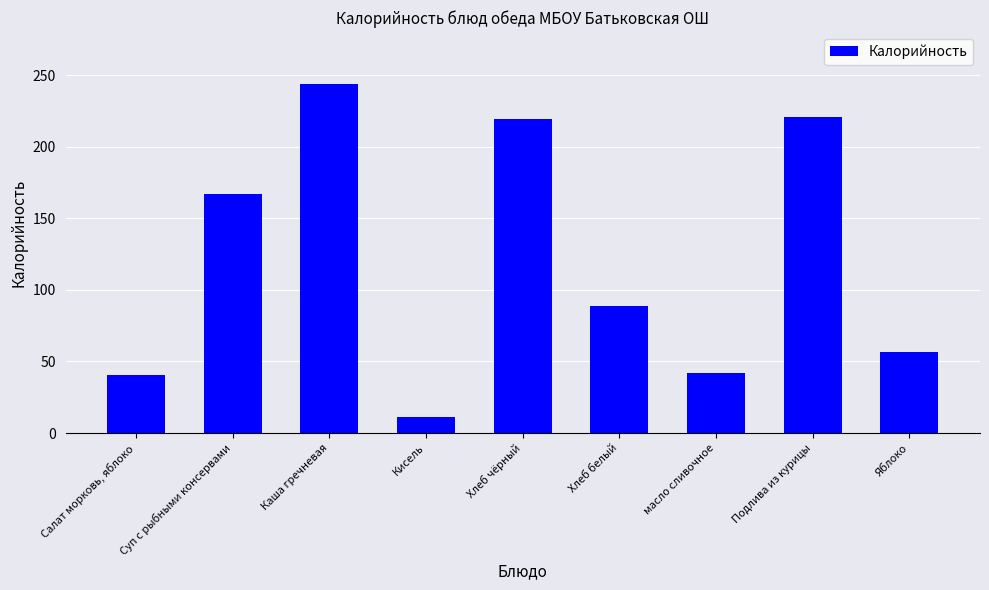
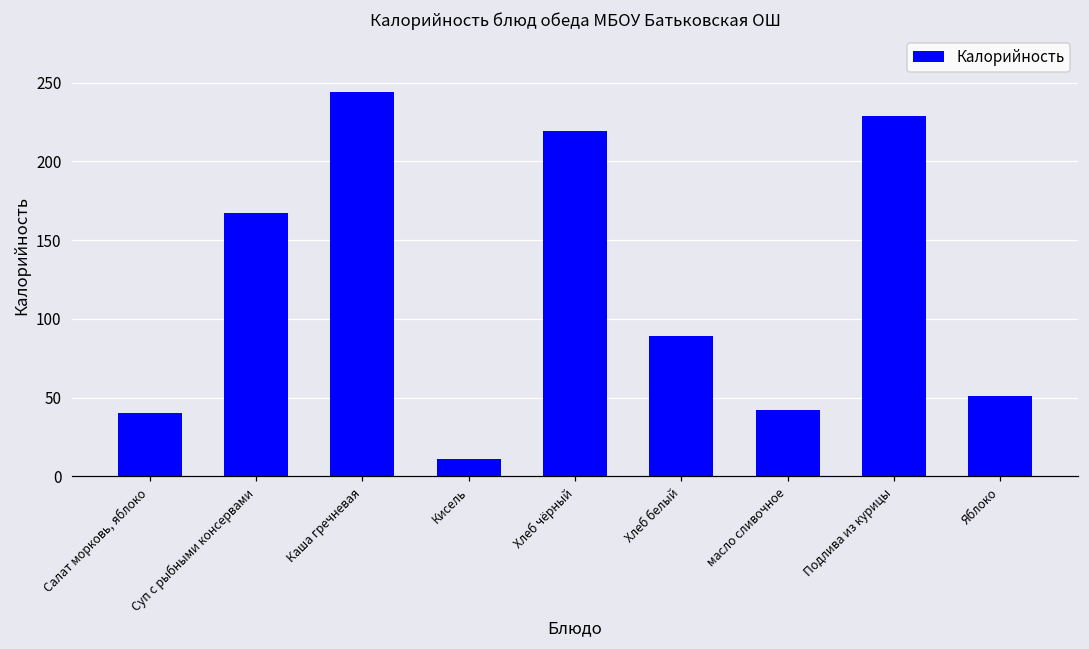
  {
    "Салат морковь, яблоко": 40,
    "Суп с рыбными консервами": 167,
    "Каша гречневая": 244,
    "Кисель": 11,
    "Хлеб чёрный": 219,
    "Хлеб белый": 89,
    "масло сливочное": 42,
-   "Подлива из курицы": 221,
-   "Яблоко": 56
+   "Подлива из курицы": 229,
+   "Яблоко": 51
  }
